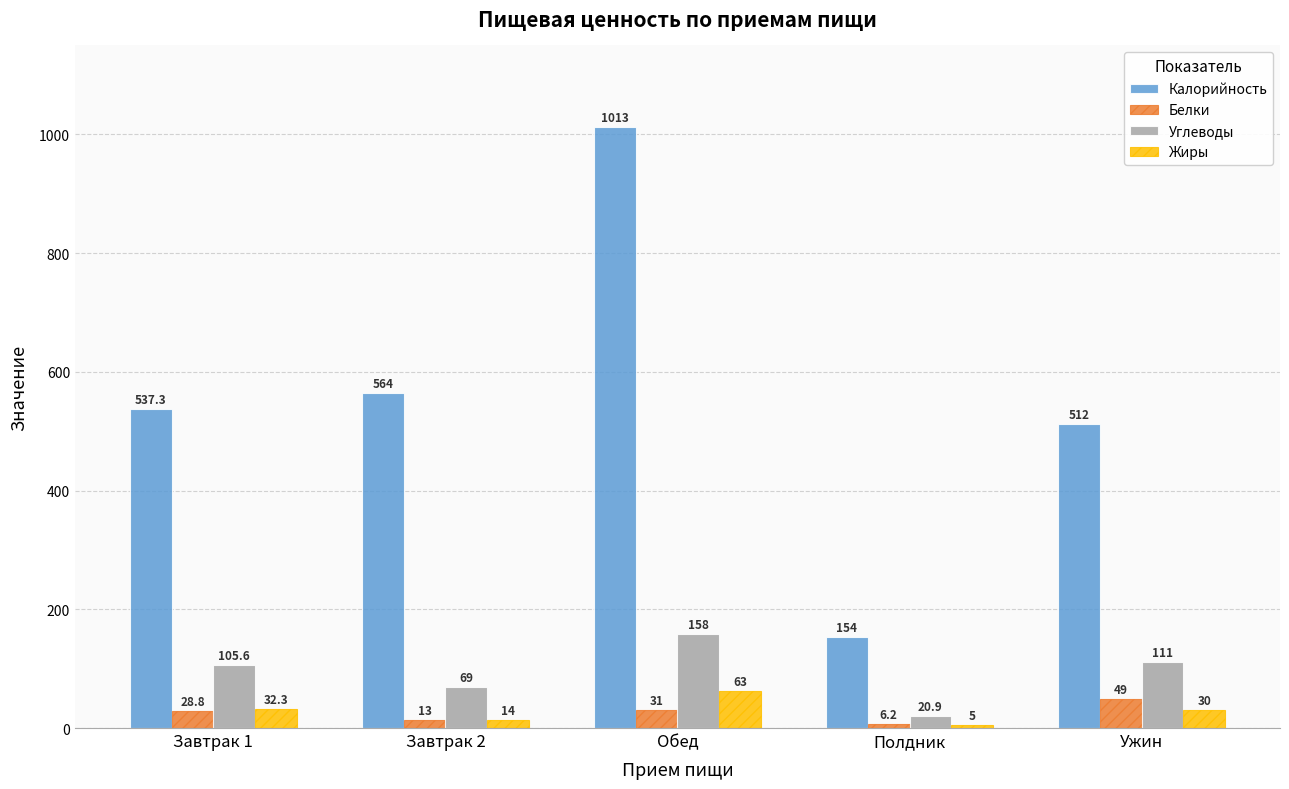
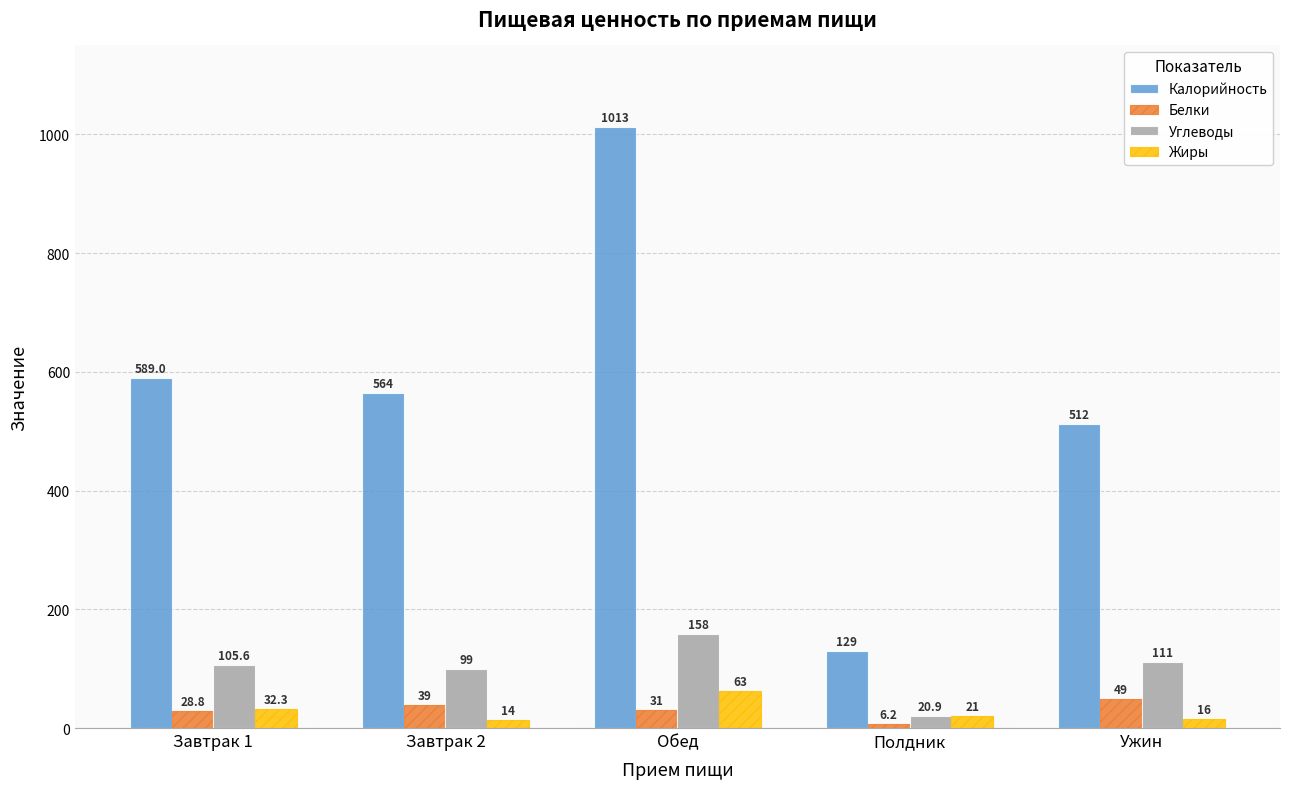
  {
    "Калорийность": {
-     "Завтрак 1": 537.3,
+     "Завтрак 1": 589.0,
      "Завтрак 2": 564,
      "Обед": 1013,
-     "Полдник": 154,
+     "Полдник": 129,
      "Ужин": 512
    },
    "Белки": {
      "Завтрак 1": 28.8,
-     "Завтрак 2": 13,
+     "Завтрак 2": 39,
      "Обед": 31,
      "Полдник": 6.2,
      "Ужин": 49
    },
    "Углеводы": {
      "Завтрак 1": 105.6,
-     "Завтрак 2": 69,
+     "Завтрак 2": 99,
      "Обед": 158,
      "Полдник": 20.9,
      "Ужин": 111
    },
    "Жиры": {
      "Завтрак 1": 32.3,
      "Завтрак 2": 14,
      "Обед": 63,
-     "Полдник": 5,
-     "Ужин": 30
+     "Полдник": 21,
+     "Ужин": 16
    }
  }
